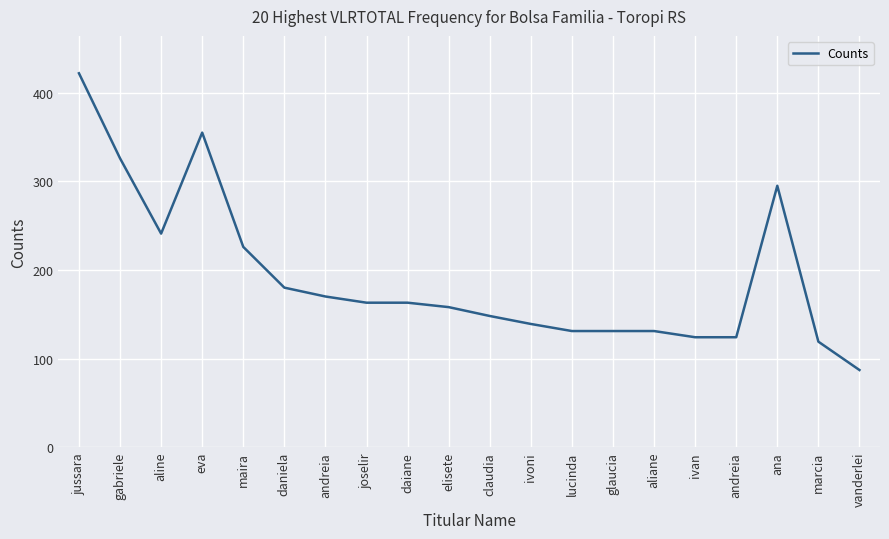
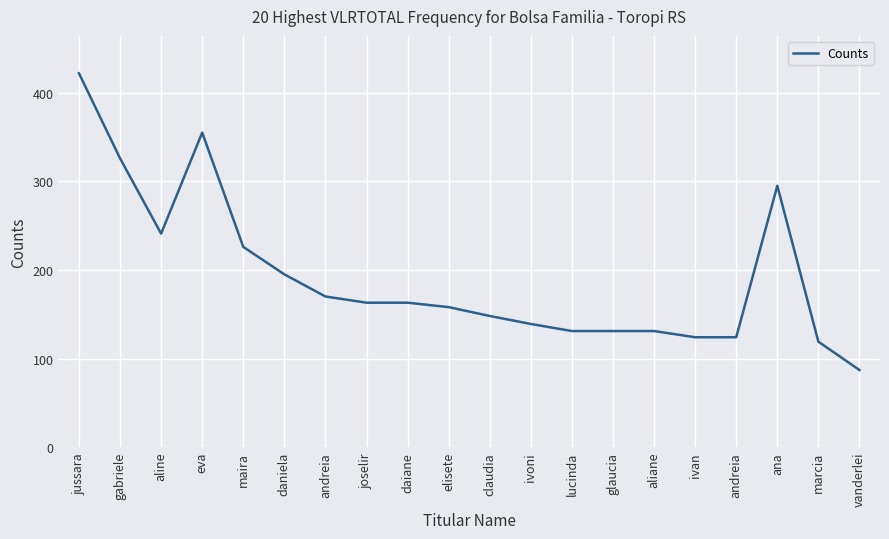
  {
    "jussara": 420,
    "gabriele": 330,
    "aline": 240,
    "eva": 360,
    "maira": 230,
-   "daniela": 180,
+   "daniela": 200,
    "joselir": 160,
    "daiane": 160,
    "elisete": 160,
    "claudia": 150,
    "ivoni": 140,
    "lucinda": 130,
    "glaucia": 130,
    "aliane": 130,
    "ivan": 120,
    "ana": 300,
    "marcia": 120,
    "vanderlei": 90
  }
